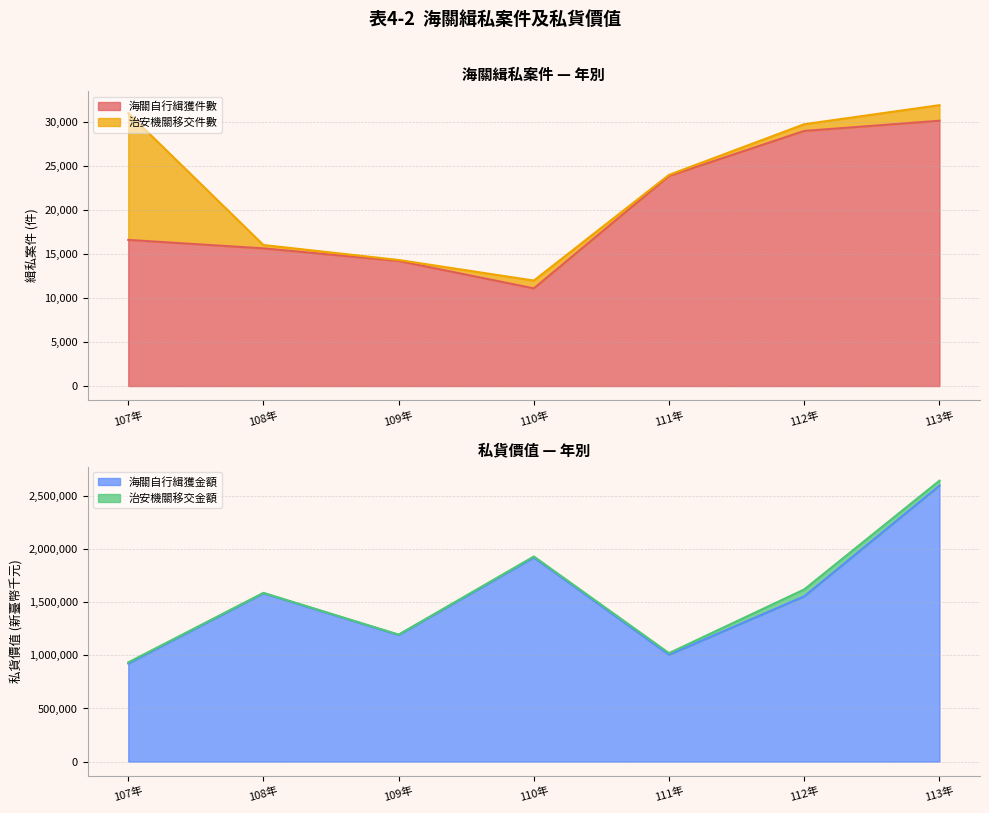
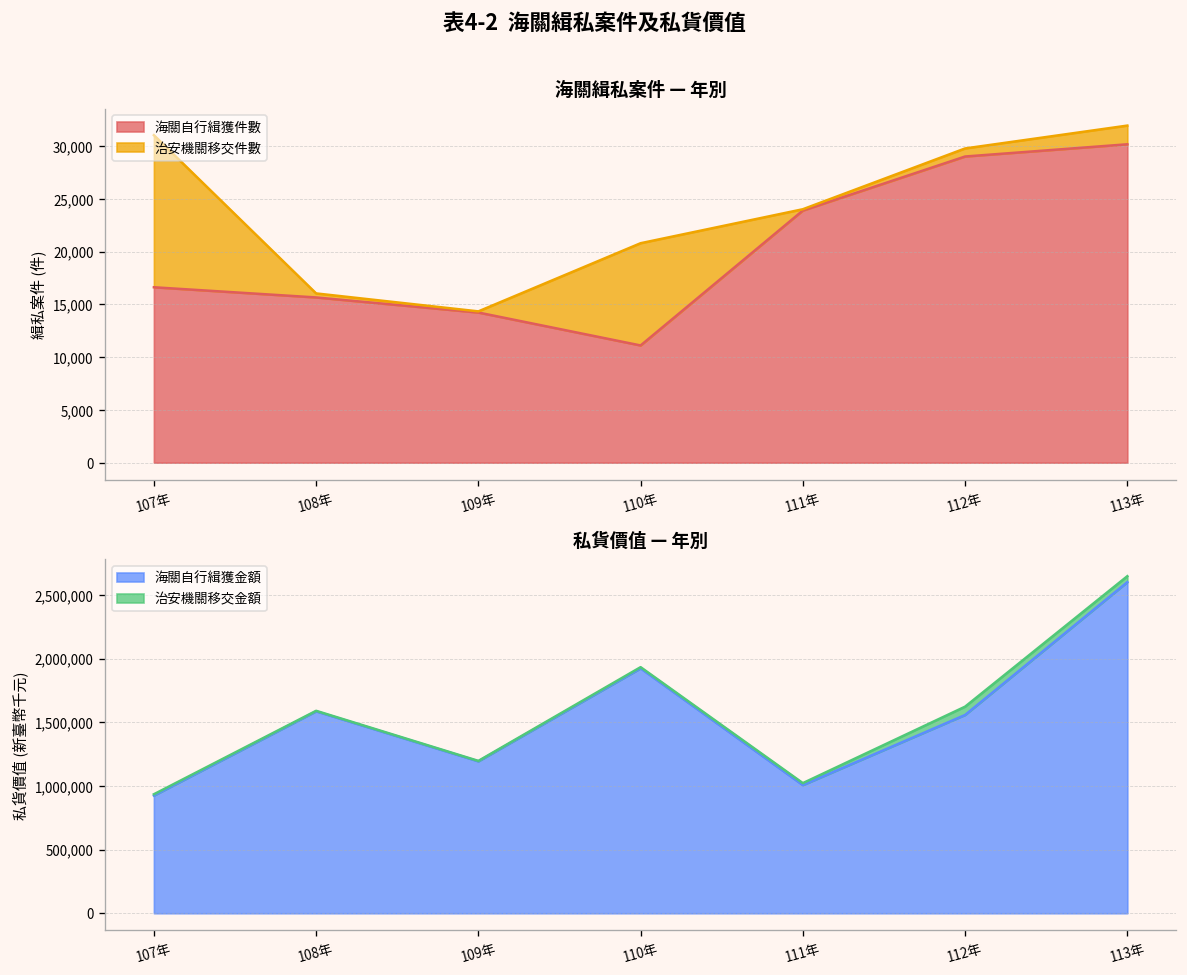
  {
    "海關緝私案件 — 年別": {
      "海關自行緝獲件數": {
        "107年": "17,000",
        "108年": "16,000",
        "110年": "11,000",
        "112年": "29,000",
        "113年": "30,000"
      },
      "治安機關移交件數": {
        "108年": "0",
-       "110年": "1,000",
+       "110年": "10,000",
        "112年": "1,000",
        "113年": "2,000"
      }
    },
    "私貨價值 — 年別": {
      "海關自行緝獲金額": {
        "112年": "1,560,000",
        "113年": "2,600,000"
      }
    }
  }
